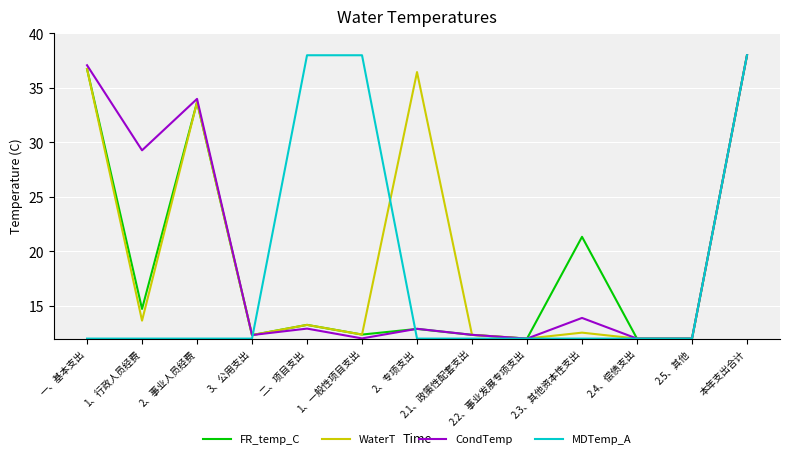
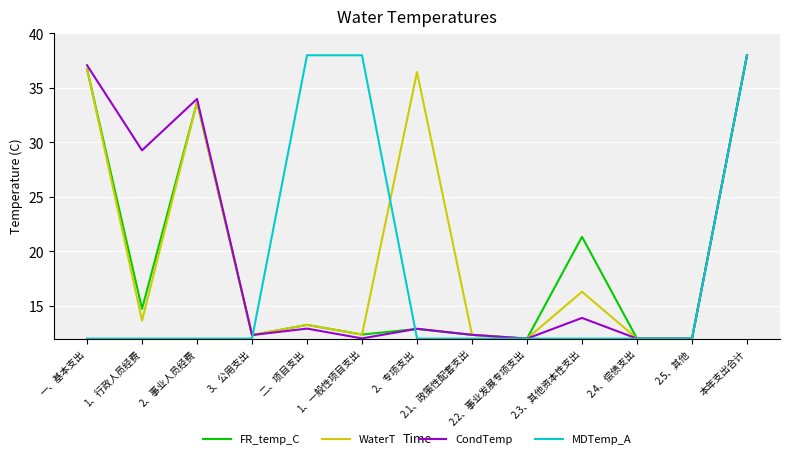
  {
    "FR_temp_C": {
      "1、行政人员经费": 14.7,
      "2.3、其他资本性支出": 21.3
    },
    "WaterT": {
      "1、行政人员经费": 13.6,
      "2、专项支出": 36.5,
-     "2.3、其他资本性支出": 12.5
+     "2.3、其他资本性支出": 16.3
    },
    "CondTemp": {
      "一、基本支出": 37.1,
      "1、行政人员经费": 29.3,
      "2、事业人员经费": 34.0,
      "二、项目支出": 12.9,
      "1、一般性项目支出": 12.0,
      "2.3、其他资本性支出": 13.9
    },
    "MDTemp_A": {
      "一、基本支出": 12.0,
      "1、行政人员经费": 12.0,
      "2、事业人员经费": 12.0,
      "3、公用支出": 12.0,
      "二、项目支出": 38.0,
      "1、一般性项目支出": 38.0,
      "2、专项支出": 12.0,
      "2.1、政策性配套支出": 12.0,
      "2.3、其他资本性支出": 12.0
    }
  }
